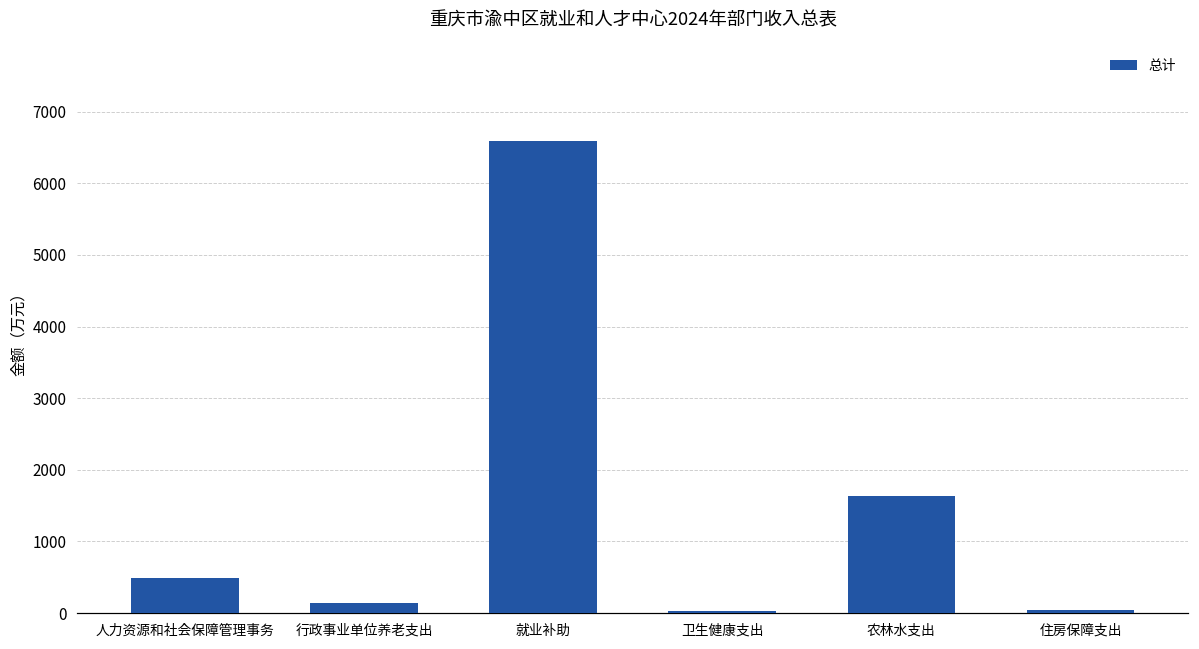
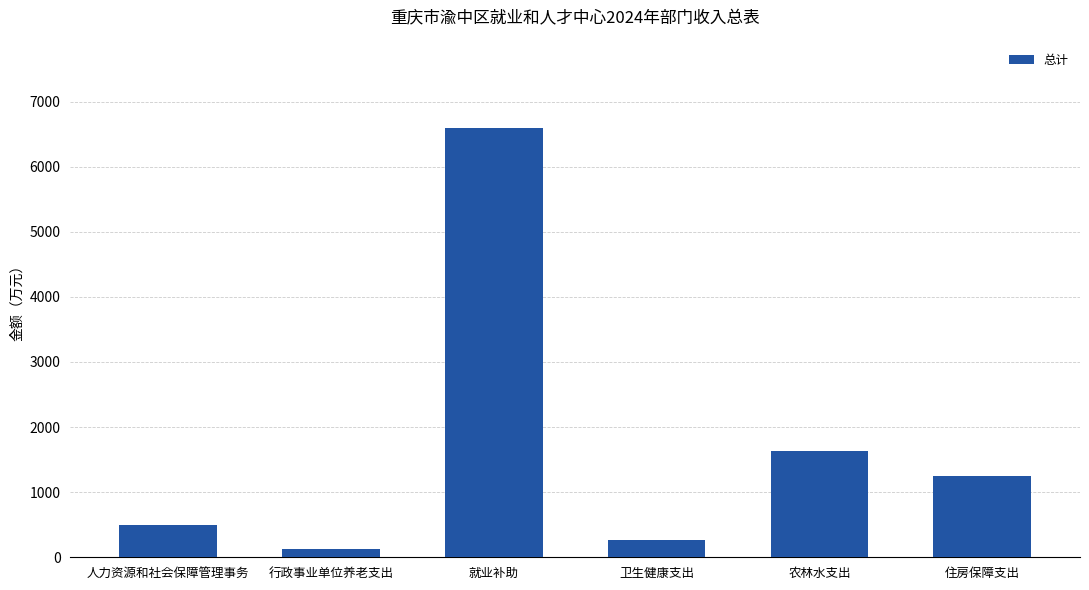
  {
    "人力资源和社会保障管理事务": 500,
    "行政事业单位养老支出": 100,
    "就业补助": 6600,
-   "卫生健康支出": 0,
+   "卫生健康支出": 300,
    "农林水支出": 1600,
-   "住房保障支出": 0
+   "住房保障支出": 1300
  }
